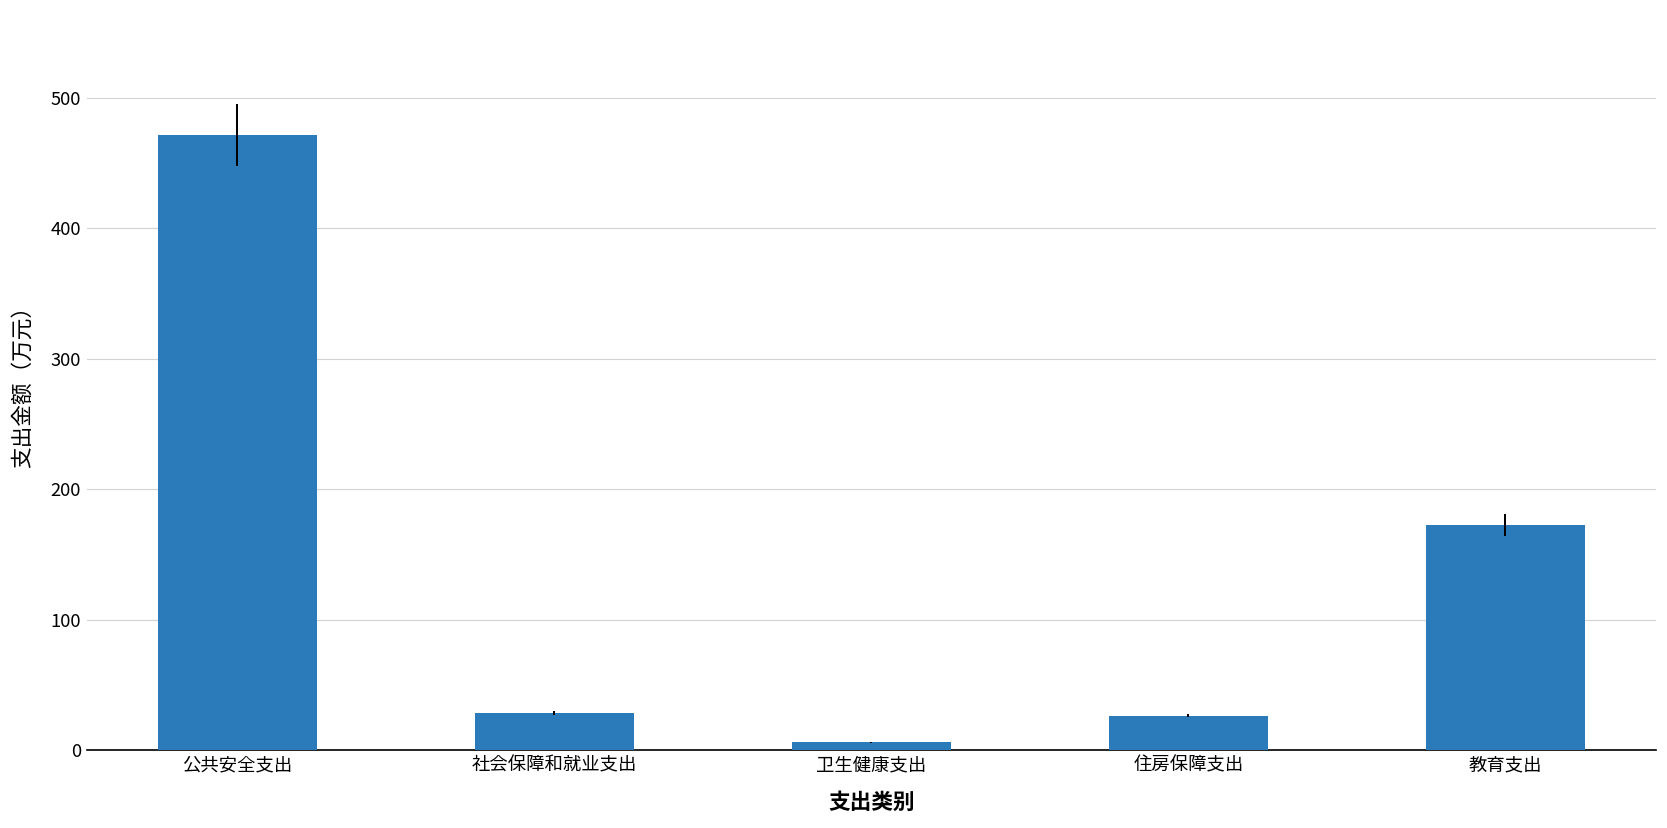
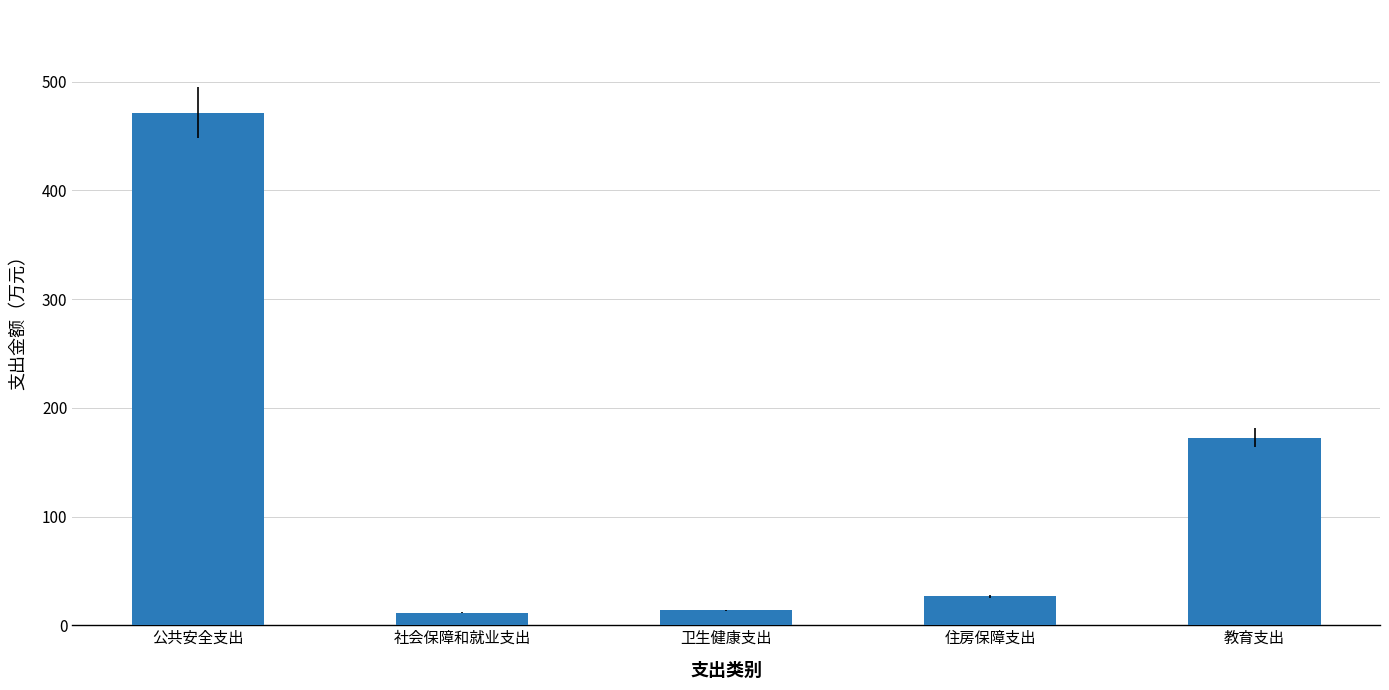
  {
    "公共安全支出": 472,
-   "社会保障和就业支出": 28,
-   "卫生健康支出": 6,
+   "社会保障和就业支出": 12,
+   "卫生健康支出": 14,
    "住房保障支出": 27,
    "教育支出": 173
  }
